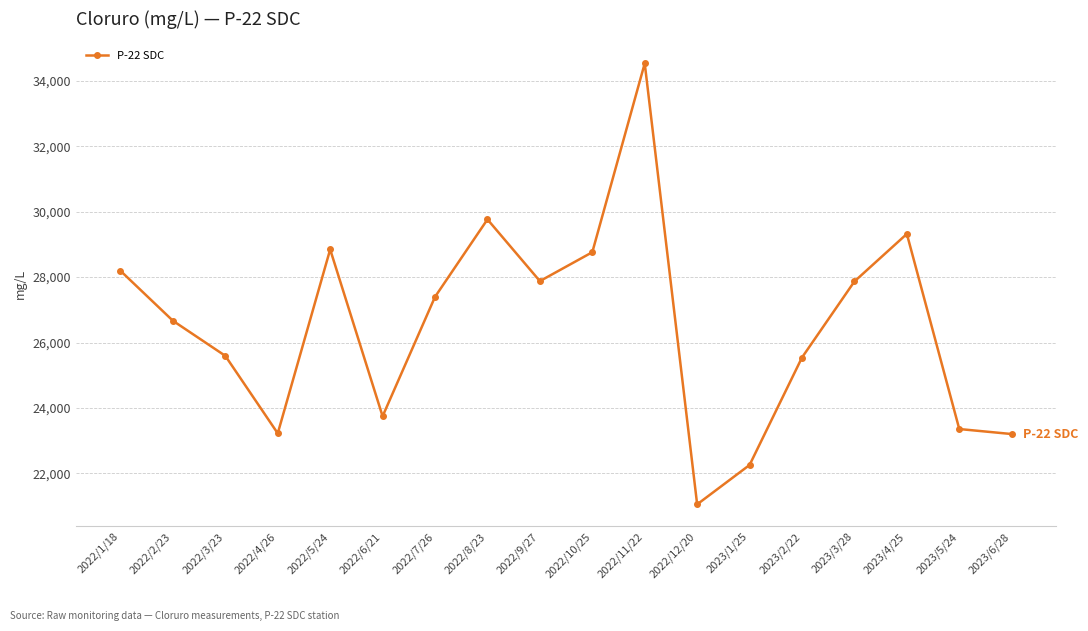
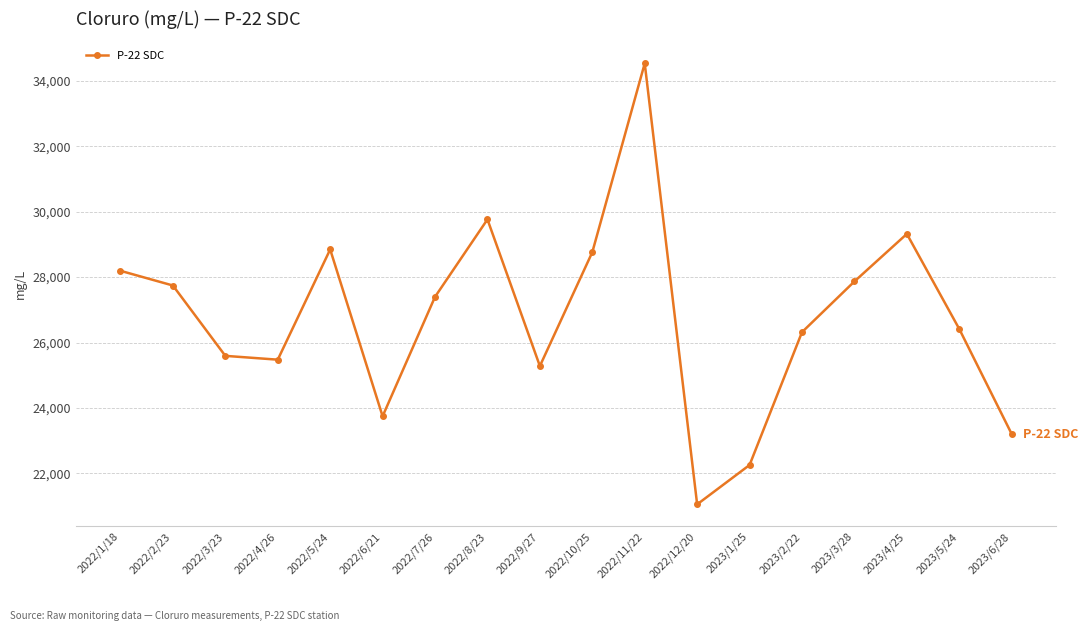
  {
    "2022/1/18": "28,200",
-   "2022/2/23": "26,700",
+   "2022/2/23": "27,700",
    "2022/3/23": "25,600",
-   "2022/4/26": "23,200",
+   "2022/4/26": "25,500",
    "2022/5/24": "28,800",
    "2022/6/21": "23,700",
    "2022/7/26": "27,400",
    "2022/8/23": "29,800",
-   "2022/9/27": "27,900",
+   "2022/9/27": "25,300",
    "2022/10/25": "28,800",
    "2022/11/22": "34,500",
    "2022/12/20": "21,100",
    "2023/1/25": "22,300",
-   "2023/2/22": "25,500",
+   "2023/2/22": "26,300",
    "2023/3/28": "27,900",
    "2023/4/25": "29,300",
-   "2023/5/24": "23,400",
+   "2023/5/24": "26,400",
    "2023/6/28": "23,200"
  }
